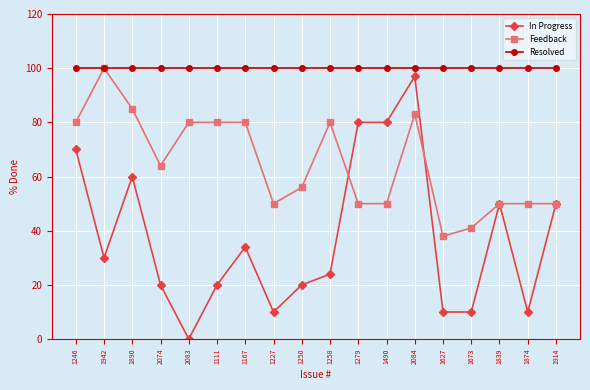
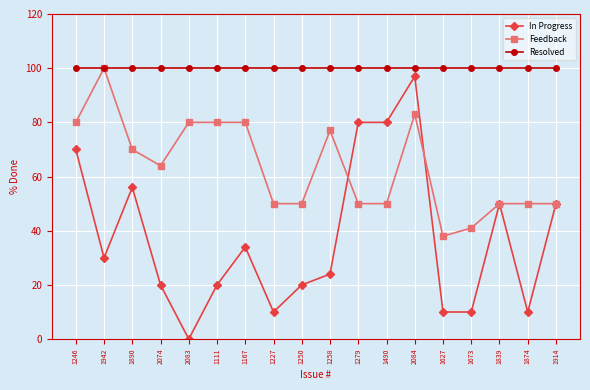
  {
    "In Progress": {
      "1246": 70,
      "1942": 30,
-     "1890": 60,
+     "1890": 56,
      "2074": 20,
      "2083": 0,
      "1111": 20,
      "1167": 34,
      "1227": 10,
      "1250": 20,
      "1258": 24,
      "1279": 80,
      "1490": 80,
      "2084": 97,
      "1627": 10,
      "1673": 10,
      "1874": 10
    },
    "Feedback": {
      "1246": 80,
-     "1890": 85,
+     "1890": 70,
      "2074": 64,
      "2083": 80,
      "1111": 80,
      "1167": 80,
      "1227": 50,
-     "1250": 56,
-     "1258": 80,
+     "1250": 50,
+     "1258": 77,
      "1279": 50,
      "1490": 50,
      "2084": 83,
      "1627": 38,
      "1673": 41,
      "1874": 50
    },
    "Resolved": {
      "1246": 100,
      "1890": 100,
      "2074": 100,
      "2083": 100,
      "1111": 100,
      "1167": 100,
      "1227": 100,
      "1250": 100,
      "1258": 100,
      "1279": 100,
      "1490": 100,
      "2084": 100,
      "1627": 100,
      "1673": 100,
      "1839": 100,
      "1874": 100,
      "1914": 100
    }
  }
